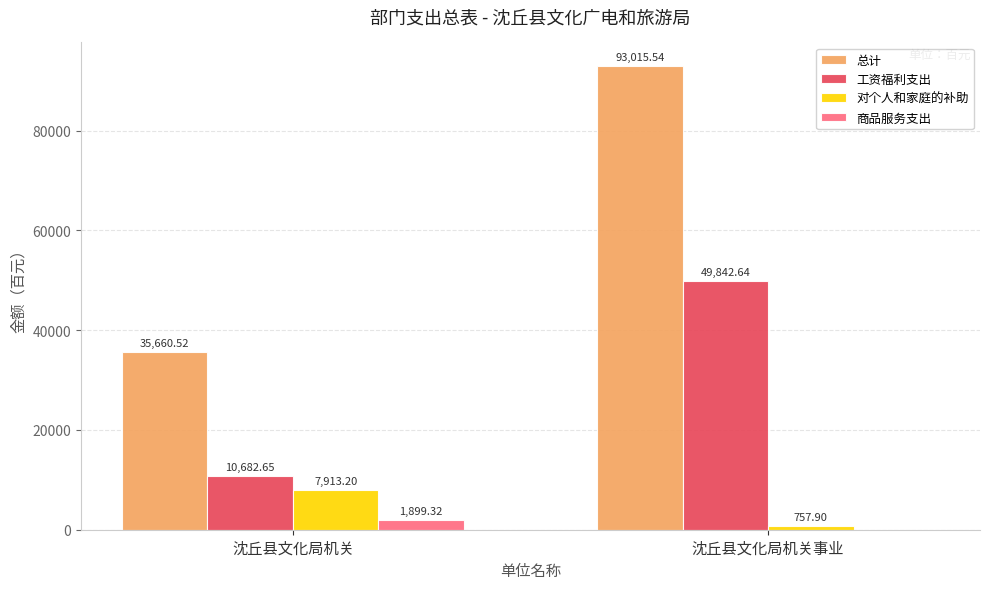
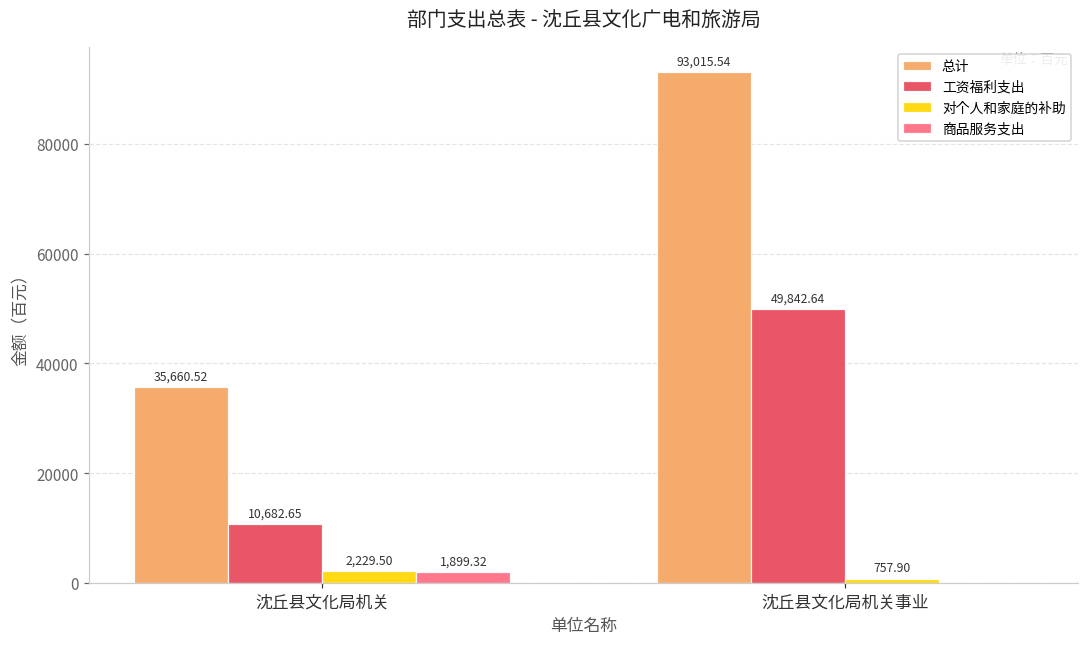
  {
    "总计": {
      "沈丘县文化局机关": "35,660.52",
      "沈丘县文化局机关事业": "93,015.54"
    },
    "对个人和家庭的补助": {
-     "沈丘县文化局机关": "7,913.20",
+     "沈丘县文化局机关": "2,229.50",
      "沈丘县文化局机关事业": "757.90"
    }
  }
